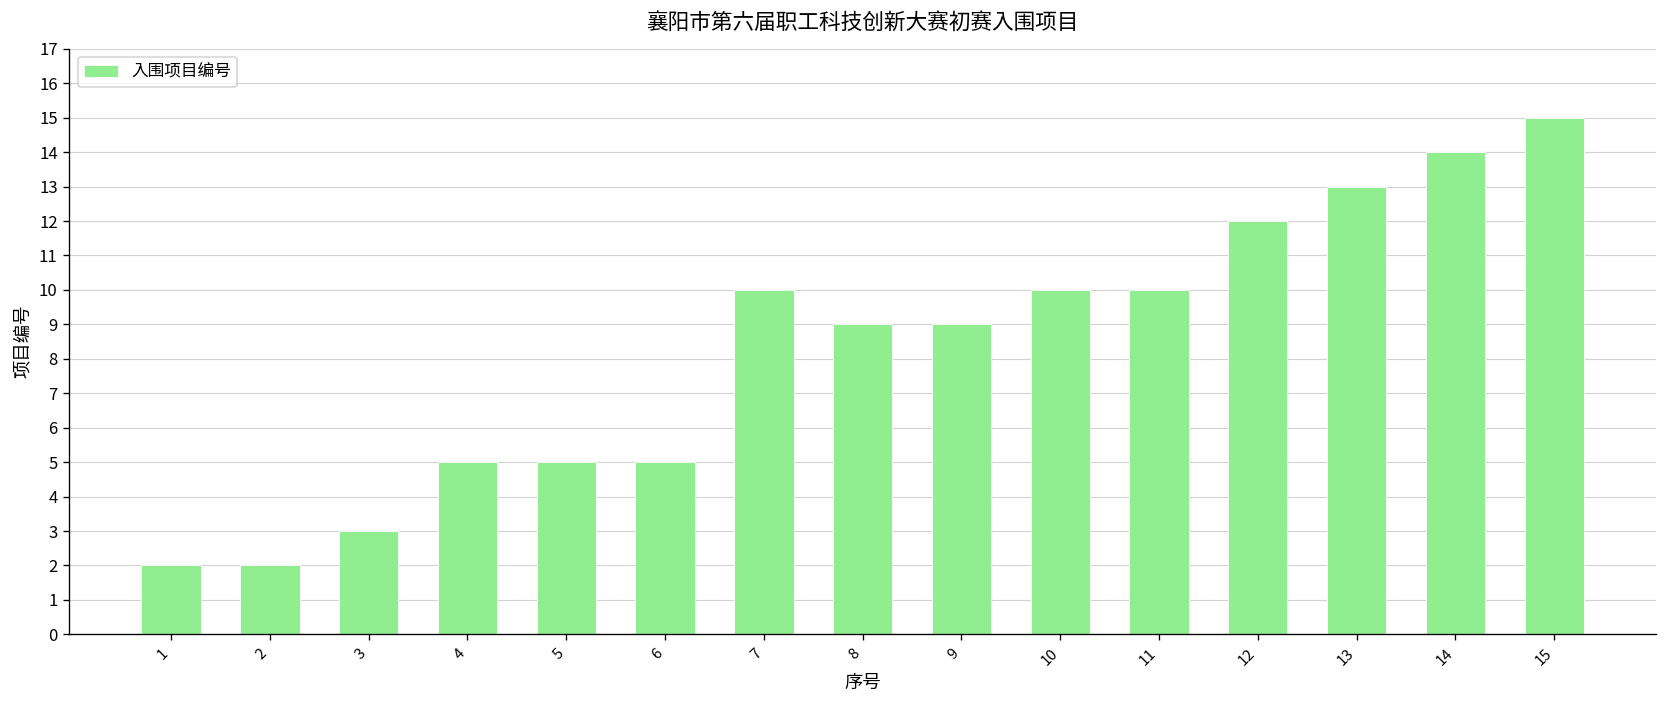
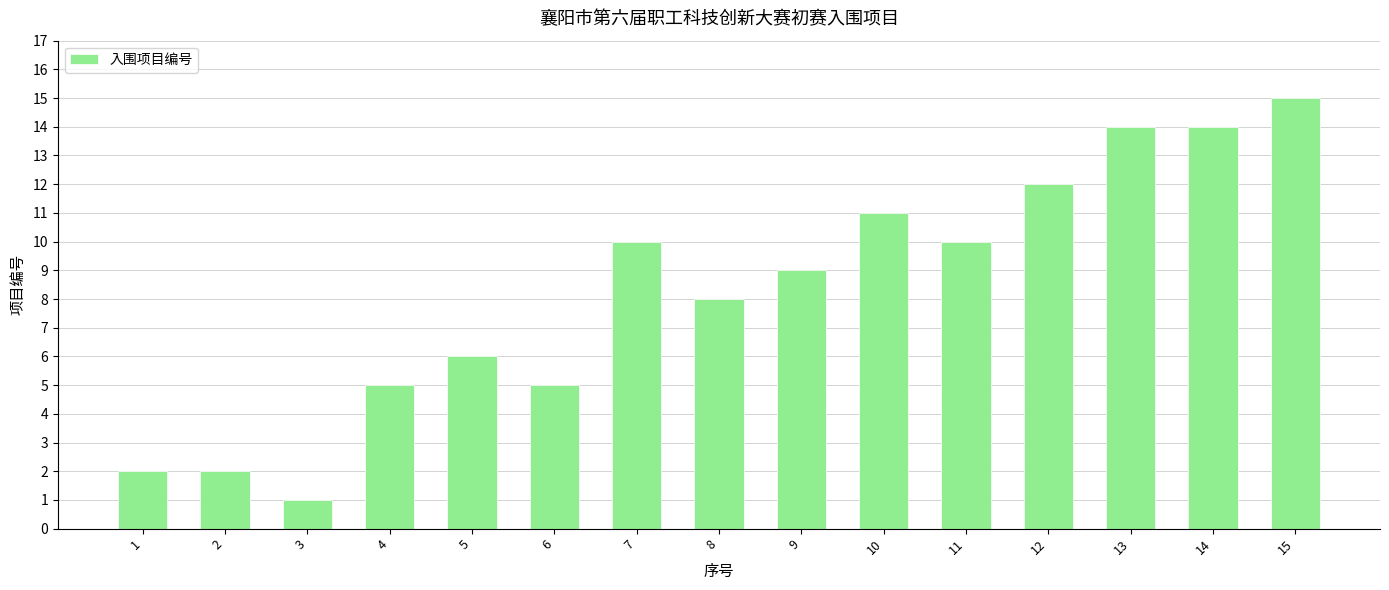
  {
    "1": 2,
    "2": 2,
-   "3": 3,
+   "3": 1,
    "4": 5,
-   "5": 5,
+   "5": 6,
    "6": 5,
    "7": 10,
-   "8": 9,
+   "8": 8,
    "9": 9,
-   "10": 10,
+   "10": 11,
    "11": 10,
    "12": 12,
-   "13": 13,
+   "13": 14,
    "14": 14,
    "15": 15
  }
